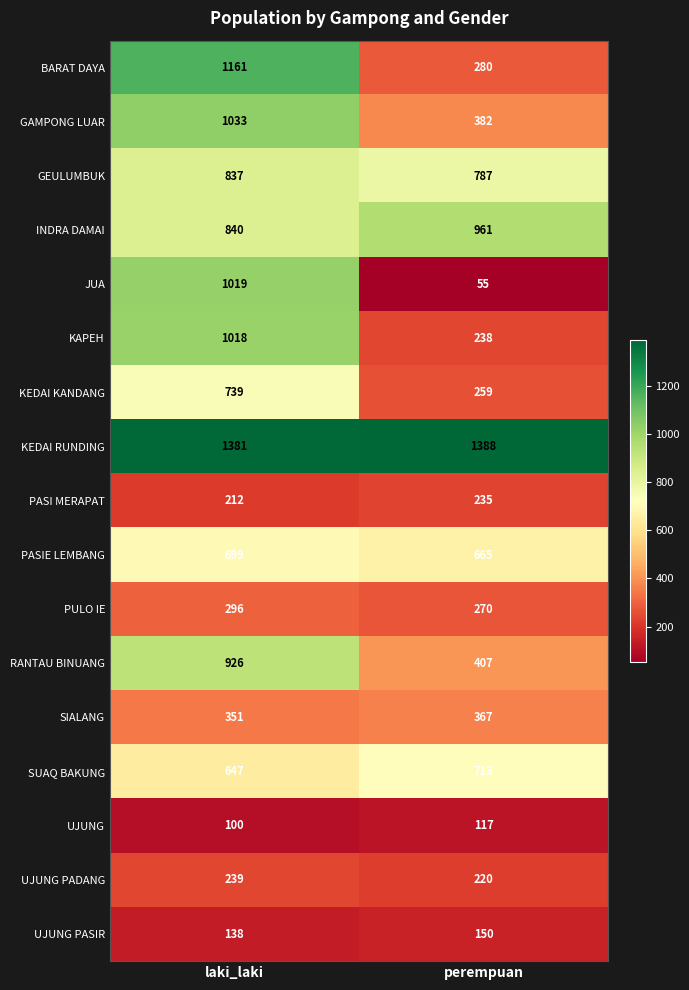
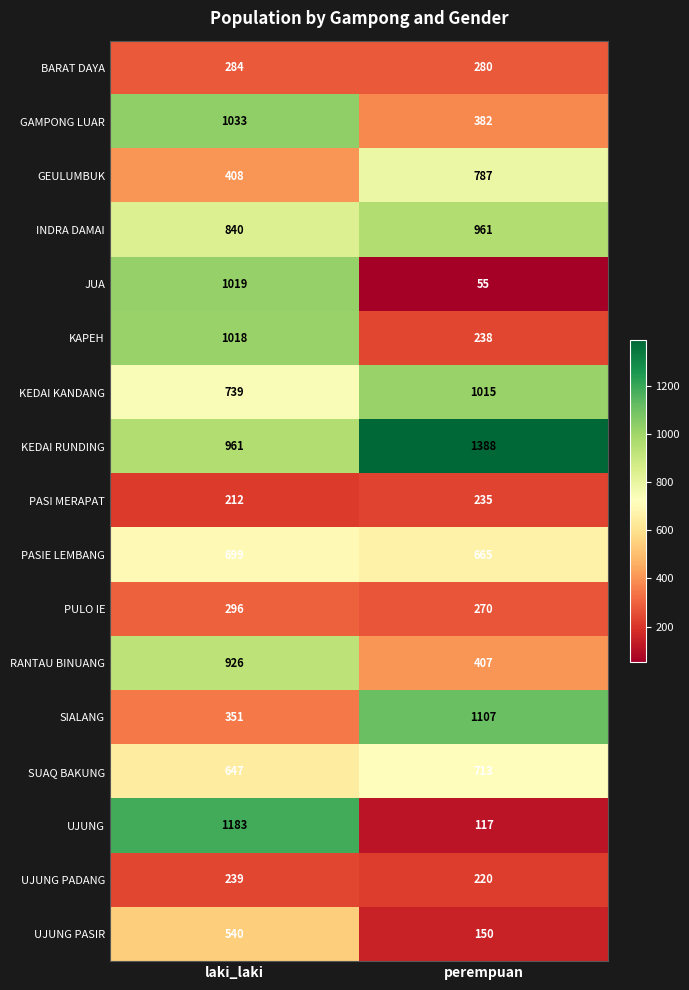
  {
    "BARAT DAYA": {
-     "laki_laki": 1161,
+     "laki_laki": 284,
      "perempuan": 280
    },
    "GAMPONG LUAR": {
      "laki_laki": 1033,
      "perempuan": 382
    },
    "GEULUMBUK": {
-     "laki_laki": 837,
+     "laki_laki": 408,
      "perempuan": 787
    },
    "INDRA DAMAI": {
      "laki_laki": 840,
      "perempuan": 961
    },
    "JUA": {
      "laki_laki": 1019,
      "perempuan": 55
    },
    "KAPEH": {
      "laki_laki": 1018,
      "perempuan": 238
    },
    "KEDAI KANDANG": {
      "laki_laki": 739,
-     "perempuan": 259
+     "perempuan": 1015
    },
    "KEDAI RUNDING": {
-     "laki_laki": 1381,
+     "laki_laki": 961,
      "perempuan": 1388
    },
    "PASI MERAPAT": {
      "laki_laki": 212,
      "perempuan": 235
    },
    "PASIE LEMBANG": {
      "laki_laki": 699,
      "perempuan": 665
    },
    "PULO IE": {
      "laki_laki": 296,
      "perempuan": 270
    },
    "RANTAU BINUANG": {
      "laki_laki": 926,
      "perempuan": 407
    },
    "SIALANG": {
      "laki_laki": 351,
-     "perempuan": 367
+     "perempuan": 1107
    },
    "SUAQ BAKUNG": {
      "laki_laki": 647,
      "perempuan": 713
    },
    "UJUNG": {
-     "laki_laki": 100,
+     "laki_laki": 1183,
      "perempuan": 117
    },
    "UJUNG PADANG": {
      "laki_laki": 239,
      "perempuan": 220
    },
    "UJUNG PASIR": {
-     "laki_laki": 138,
+     "laki_laki": 540,
      "perempuan": 150
    }
  }
